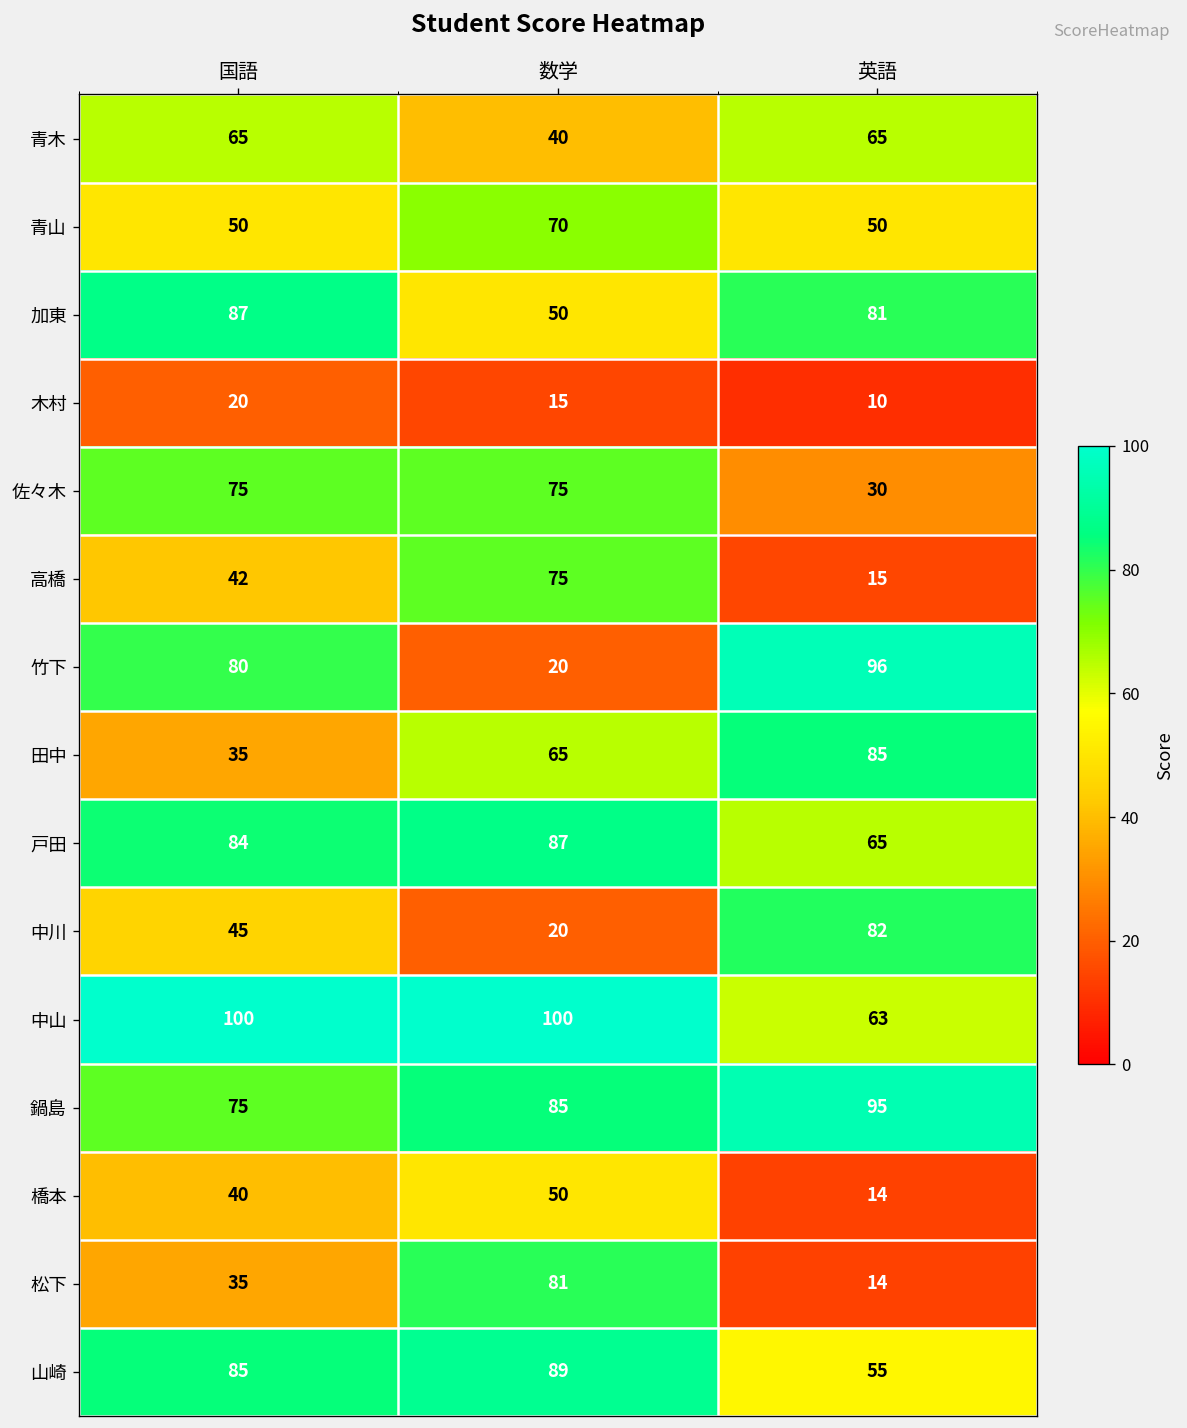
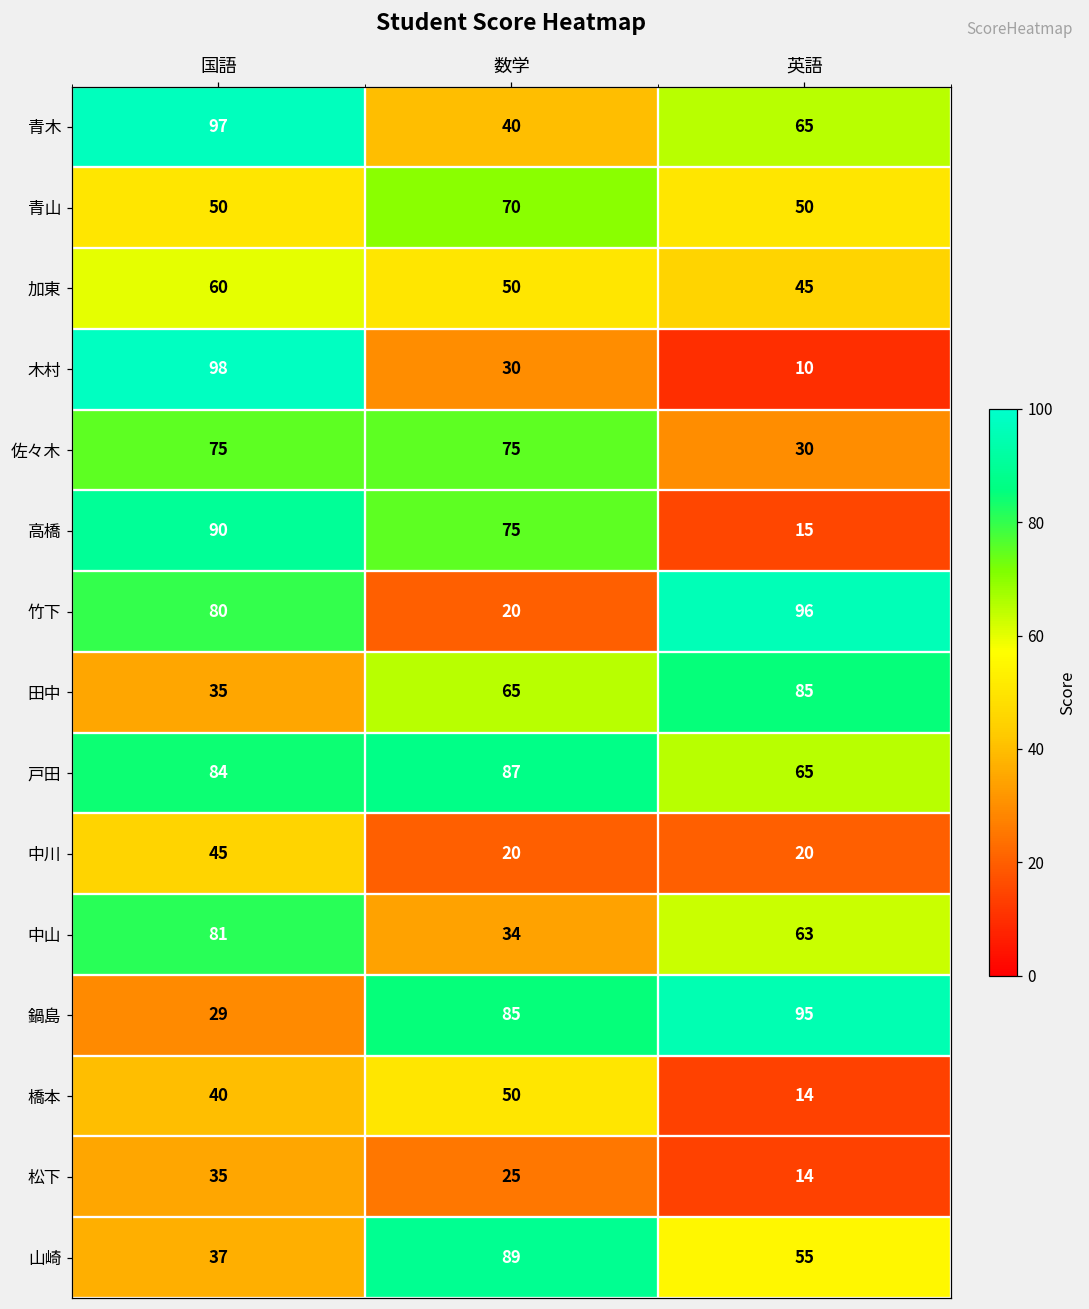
  {
    "青木": {
-     "国語": 65,
+     "国語": 97,
      "数学": 40,
      "英語": 65
    },
    "青山": {
      "国語": 50,
      "数学": 70,
      "英語": 50
    },
    "加東": {
-     "国語": 87,
+     "国語": 60,
      "数学": 50,
-     "英語": 81
+     "英語": 45
    },
    "木村": {
-     "国語": 20,
-     "数学": 15,
+     "国語": 98,
+     "数学": 30,
      "英語": 10
    },
    "佐々木": {
      "国語": 75,
      "数学": 75,
      "英語": 30
    },
    "高橋": {
-     "国語": 42,
+     "国語": 90,
      "数学": 75,
      "英語": 15
    },
    "竹下": {
      "国語": 80,
      "数学": 20,
      "英語": 96
    },
    "田中": {
      "国語": 35,
      "数学": 65,
      "英語": 85
    },
    "戸田": {
      "国語": 84,
      "数学": 87,
      "英語": 65
    },
    "中川": {
      "国語": 45,
      "数学": 20,
-     "英語": 82
+     "英語": 20
    },
    "中山": {
-     "国語": 100,
-     "数学": 100,
+     "国語": 81,
+     "数学": 34,
      "英語": 63
    },
    "鍋島": {
-     "国語": 75,
+     "国語": 29,
      "数学": 85,
      "英語": 95
    },
    "橋本": {
      "国語": 40,
      "数学": 50,
      "英語": 14
    },
    "松下": {
      "国語": 35,
-     "数学": 81,
+     "数学": 25,
      "英語": 14
    },
    "山崎": {
-     "国語": 85,
+     "国語": 37,
      "数学": 89,
      "英語": 55
    }
  }
